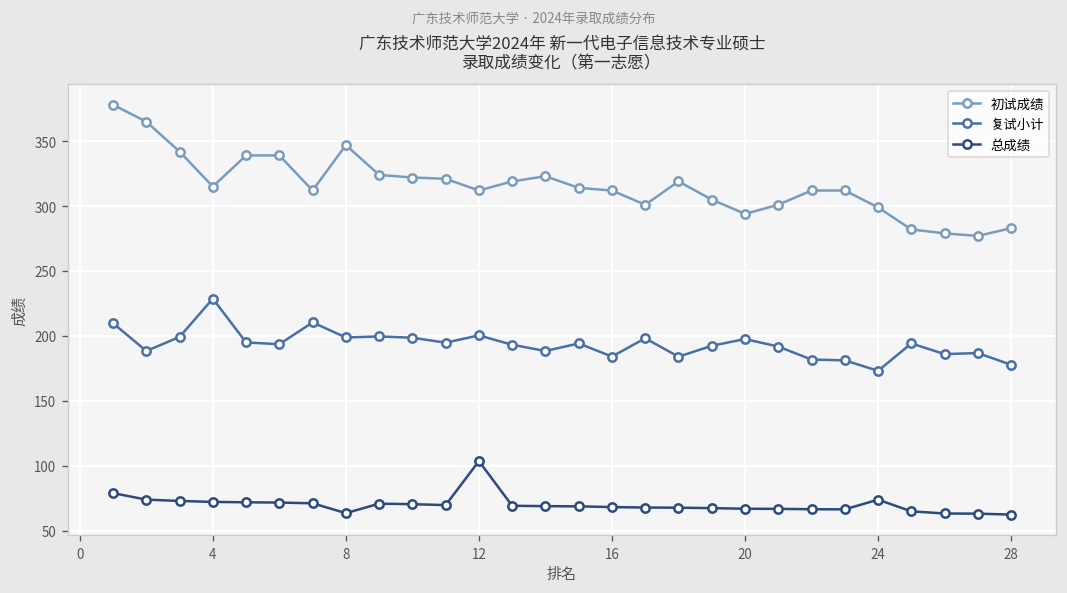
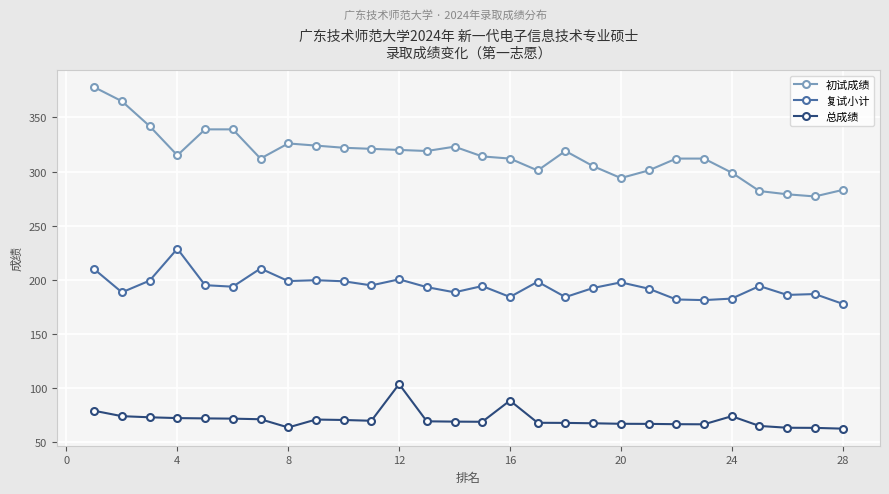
  {
    "初试成绩": {
      "4": 315,
-     "8": 347,
-     "12": 312,
+     "8": 326,
+     "12": 320,
      "16": 312,
      "20": 294,
      "24": 299,
      "28": 283
    },
    "复试小计": {
      "4": 229,
      "8": 199,
      "12": 200,
      "16": 184,
      "20": 198,
-     "24": 173,
+     "24": 183,
      "28": 178
    },
    "总成绩": {
      "4": 72,
      "8": 64,
      "12": 104,
-     "16": 68,
+     "16": 88,
      "20": 67,
      "24": 74,
      "28": 62
    }
  }
